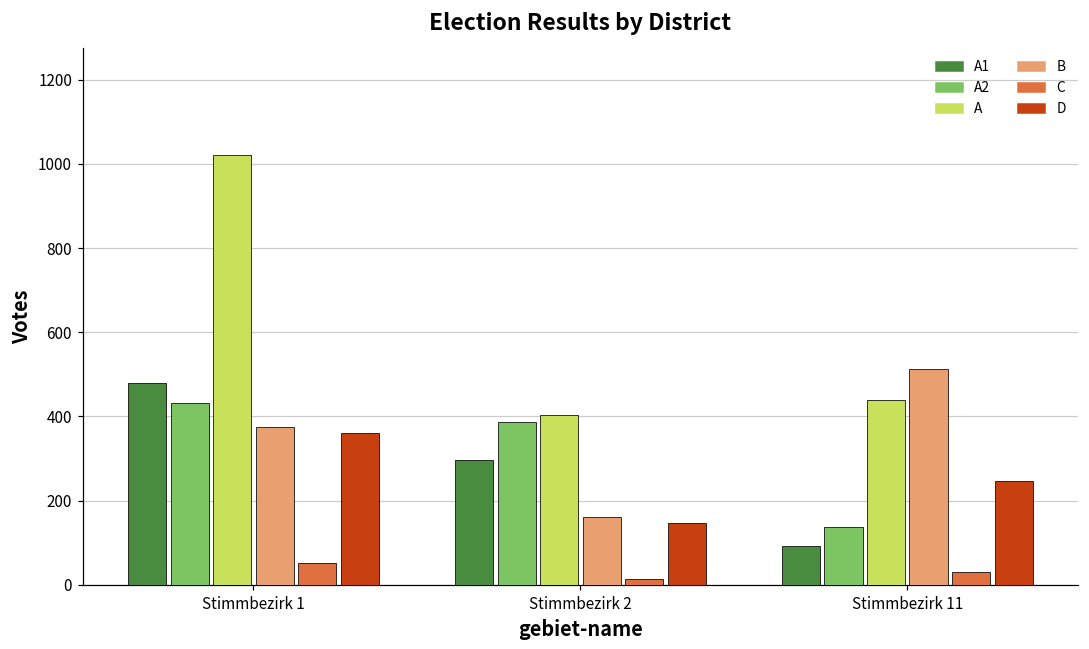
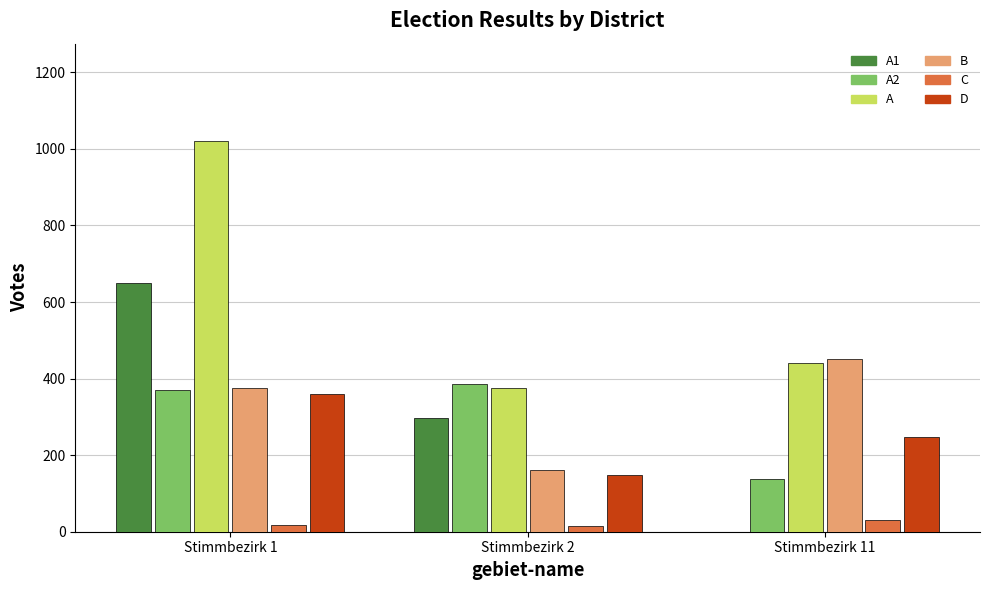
  {
    "A1": {
-     "Stimmbezirk 1": 480,
+     "Stimmbezirk 1": 650,
      "Stimmbezirk 2": 300,
-     "Stimmbezirk 11": 90
+     "Stimmbezirk 11": 0
    },
    "A2": {
-     "Stimmbezirk 1": 430,
+     "Stimmbezirk 1": 370,
      "Stimmbezirk 2": 390,
      "Stimmbezirk 11": 140
    },
    "A": {
      "Stimmbezirk 1": 1020,
-     "Stimmbezirk 2": 400,
+     "Stimmbezirk 2": 380,
      "Stimmbezirk 11": 440
    },
    "B": {
      "Stimmbezirk 1": 380,
      "Stimmbezirk 2": 160,
-     "Stimmbezirk 11": 510
+     "Stimmbezirk 11": 450
    },
    "C": {
-     "Stimmbezirk 1": 50,
+     "Stimmbezirk 1": 20,
      "Stimmbezirk 2": 10,
      "Stimmbezirk 11": 30
    },
    "D": {
      "Stimmbezirk 1": 360,
      "Stimmbezirk 2": 150,
      "Stimmbezirk 11": 250
    }
  }
